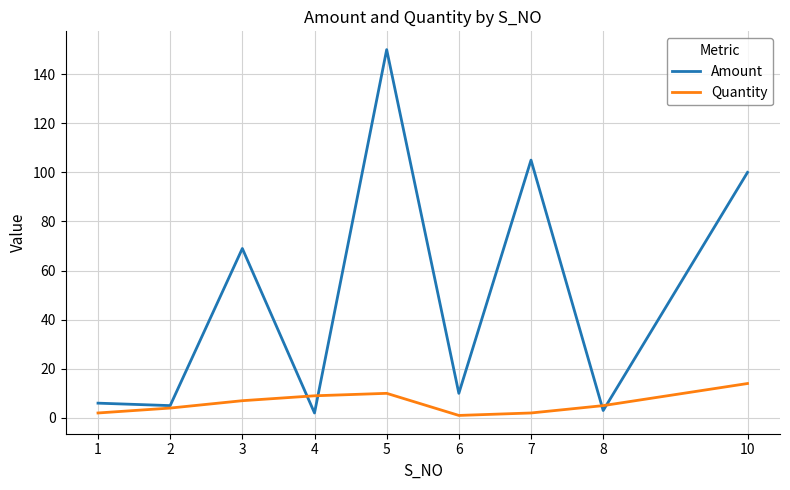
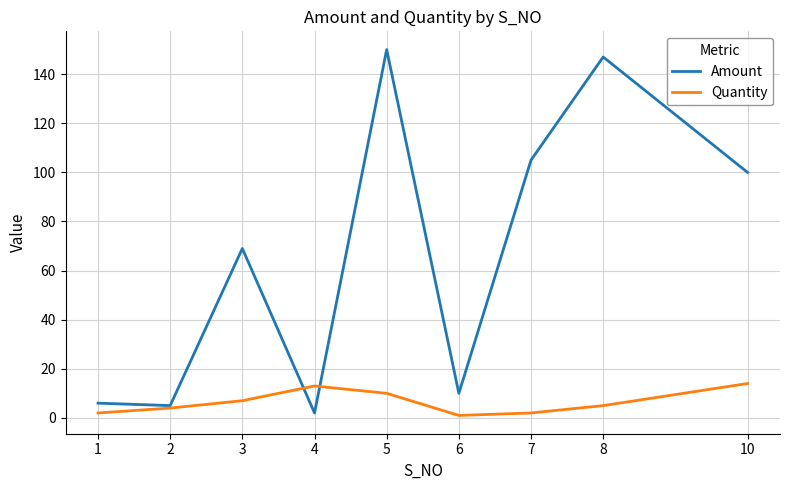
  {
    "Amount": {
      "1": 6,
      "3": 69,
      "4": 2,
      "5": 150,
      "6": 10,
      "7": 105,
-     "8": 3,
+     "8": 147,
      "10": 100
    },
    "Quantity": {
      "1": 2,
      "3": 7,
-     "4": 9,
+     "4": 13,
      "5": 10,
      "6": 1,
      "7": 2,
      "8": 5,
      "10": 14
    }
  }
